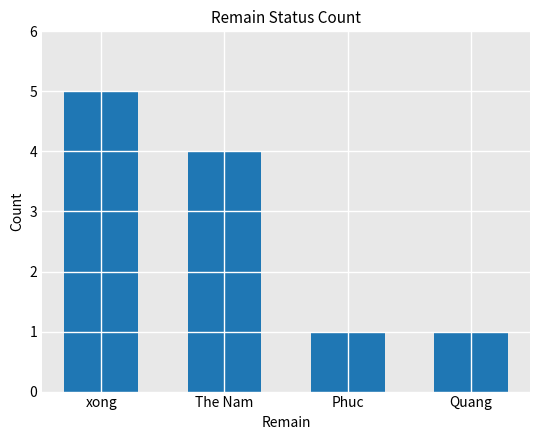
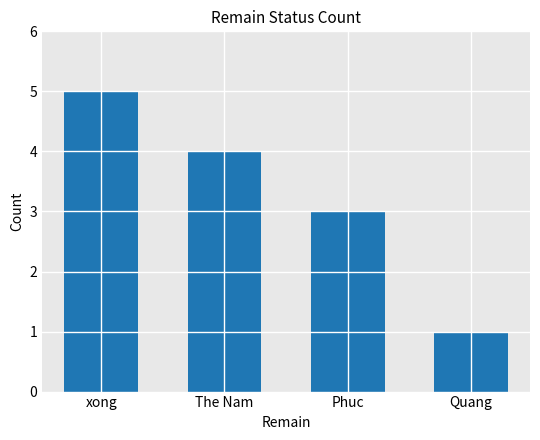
  {
    "xong": 5,
    "The Nam": 4,
-   "Phuc": 1,
+   "Phuc": 3,
    "Quang": 1
  }
